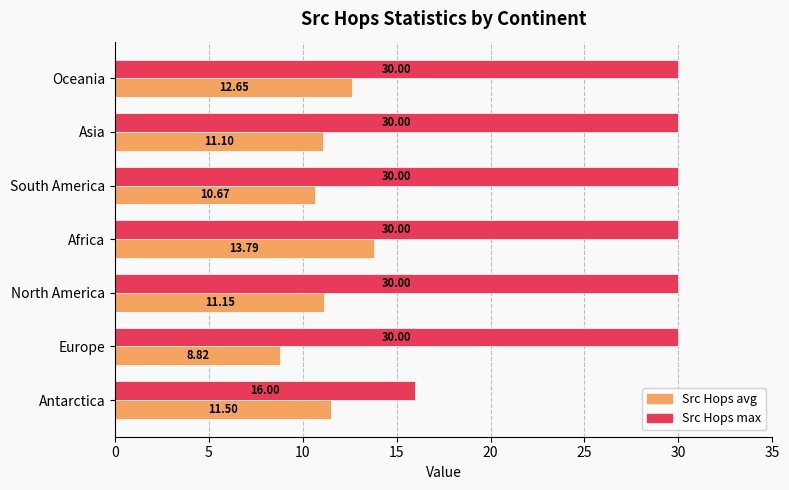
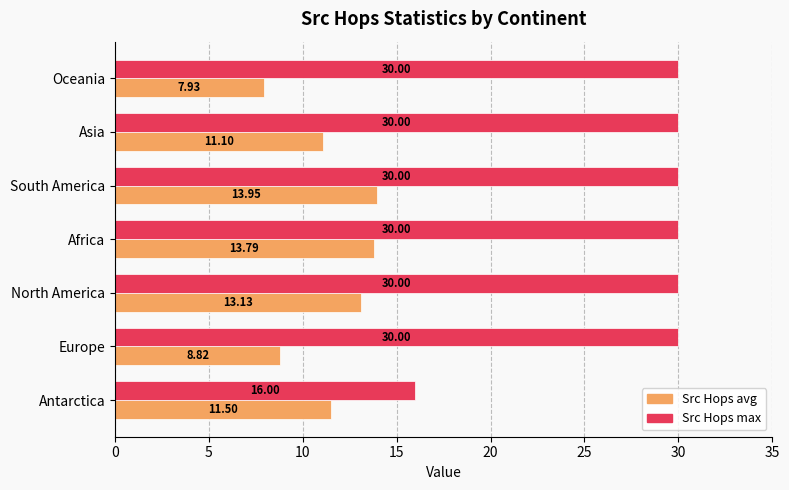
  {
    "Src Hops avg": {
-     "Oceania": 12.65,
+     "Oceania": 7.93,
      "Asia": 11.10,
-     "South America": 10.67,
+     "South America": 13.95,
      "Africa": 13.79,
-     "North America": 11.15,
+     "North America": 13.13,
      "Europe": 8.82,
      "Antarctica": 11.50
    },
    "Src Hops max": {
      "Oceania": 30.00,
      "Asia": 30.00,
      "South America": 30.00,
      "Africa": 30.00,
      "North America": 30.00,
      "Europe": 30.00,
      "Antarctica": 16.00
    }
  }
